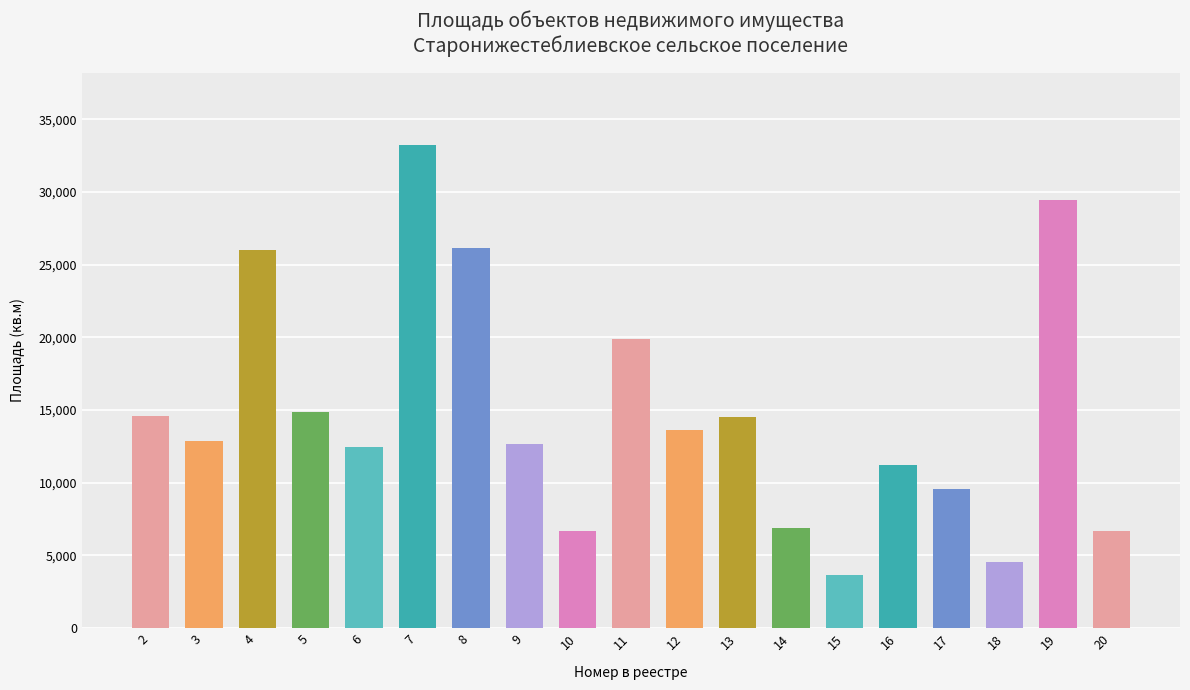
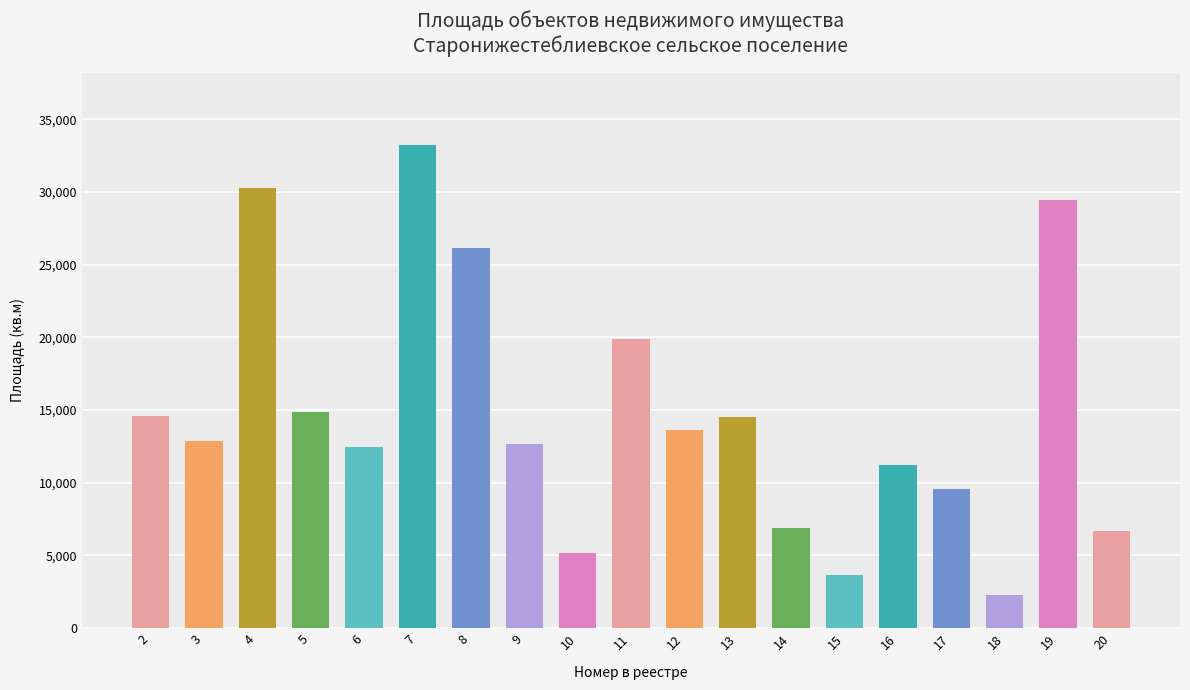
  {
    "2": "14,600",
    "3": "12,900",
-   "4": "26,000",
+   "4": "30,300",
    "5": "14,900",
    "6": "12,400",
    "7": "33,200",
    "8": "26,200",
    "9": "12,600",
-   "10": "6,700",
+   "10": "5,200",
    "11": "19,900",
    "12": "13,700",
    "13": "14,500",
    "14": "6,900",
    "15": "3,600",
    "16": "11,200",
    "17": "9,600",
-   "18": "4,600",
+   "18": "2,300",
    "19": "29,500",
    "20": "6,700"
  }
